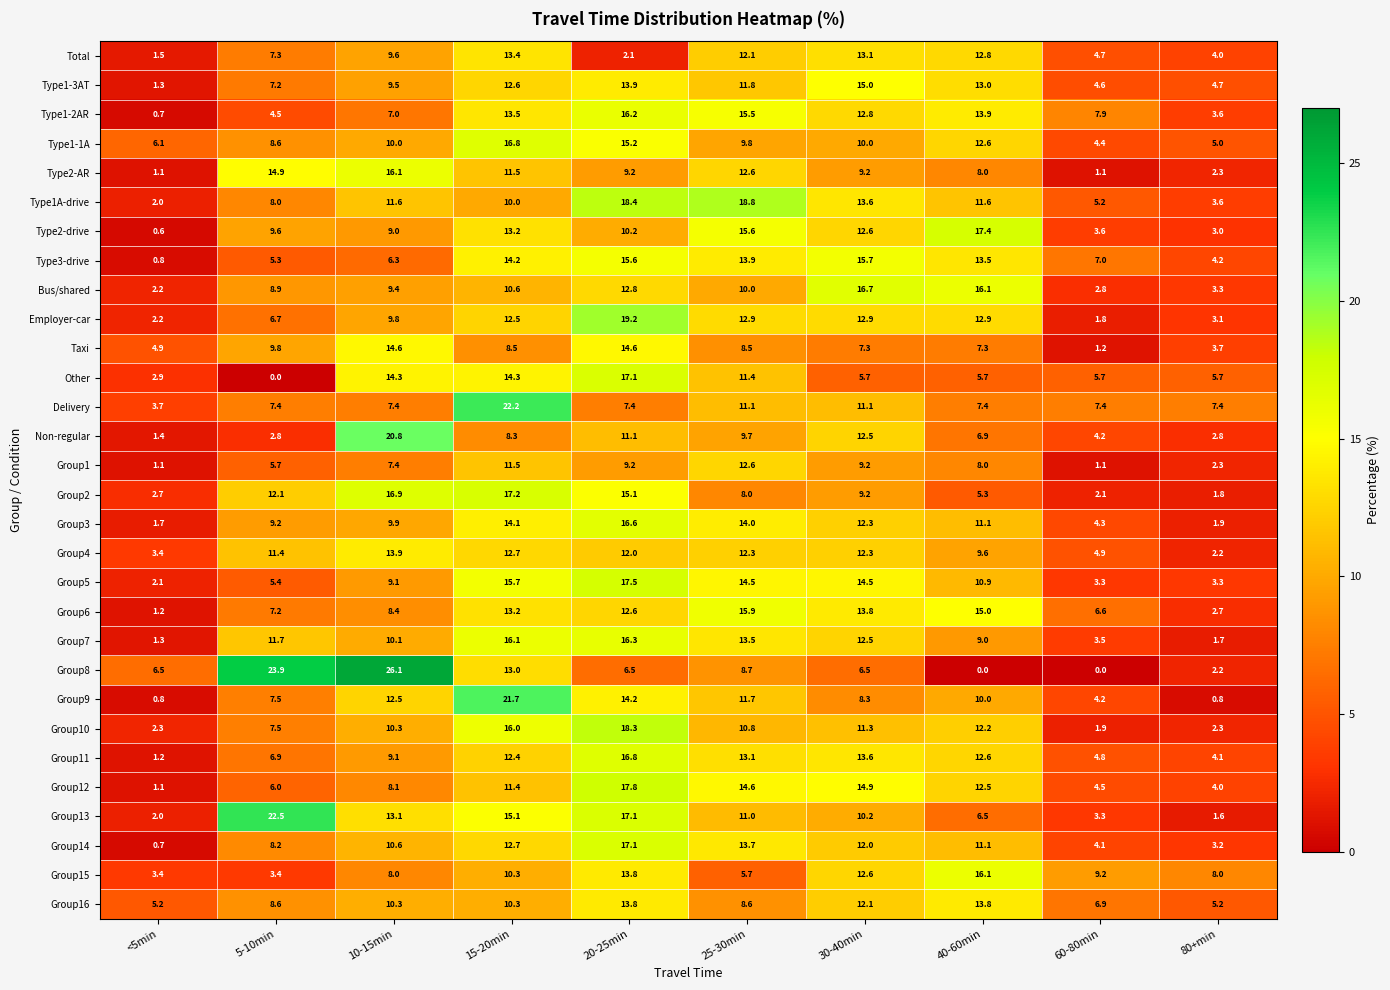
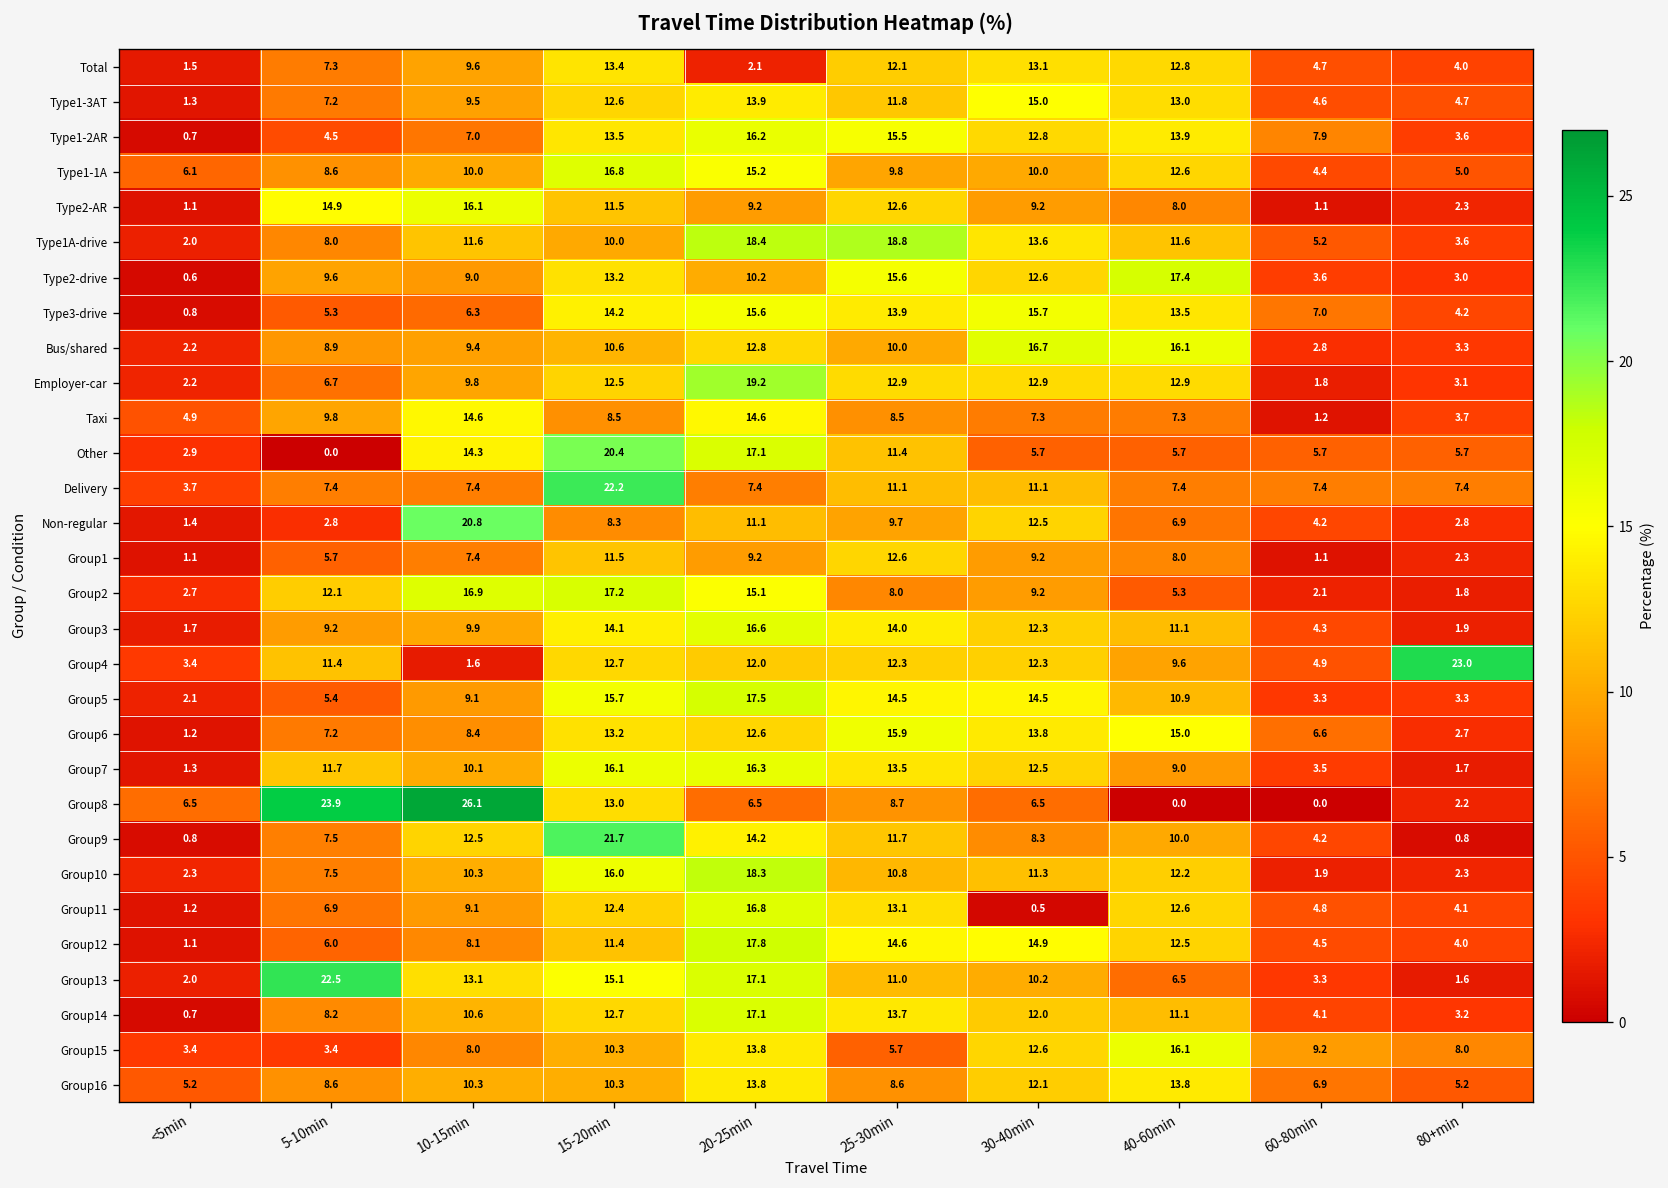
  {
    "Other": {
      "<5min": 2.9,
      "5-10min": 0.0,
      "10-15min": 14.3,
-     "15-20min": 14.3,
+     "15-20min": 20.4,
      "20-25min": 17.1,
      "25-30min": 11.4,
      "30-40min": 5.7,
      "40-60min": 5.7,
      "60-80min": 5.7,
      "80+min": 5.7
    },
    "Group4": {
      "<5min": 3.4,
      "5-10min": 11.4,
-     "10-15min": 13.9,
+     "10-15min": 1.6,
      "15-20min": 12.7,
      "20-25min": 12.0,
      "25-30min": 12.3,
      "30-40min": 12.3,
      "40-60min": 9.6,
      "60-80min": 4.9,
-     "80+min": 2.2
+     "80+min": 23.0
    },
    "Group11": {
      "<5min": 1.2,
      "5-10min": 6.9,
      "10-15min": 9.1,
      "15-20min": 12.4,
      "20-25min": 16.8,
      "25-30min": 13.1,
-     "30-40min": 13.6,
+     "30-40min": 0.5,
      "40-60min": 12.6,
      "60-80min": 4.8,
      "80+min": 4.1
    }
  }
